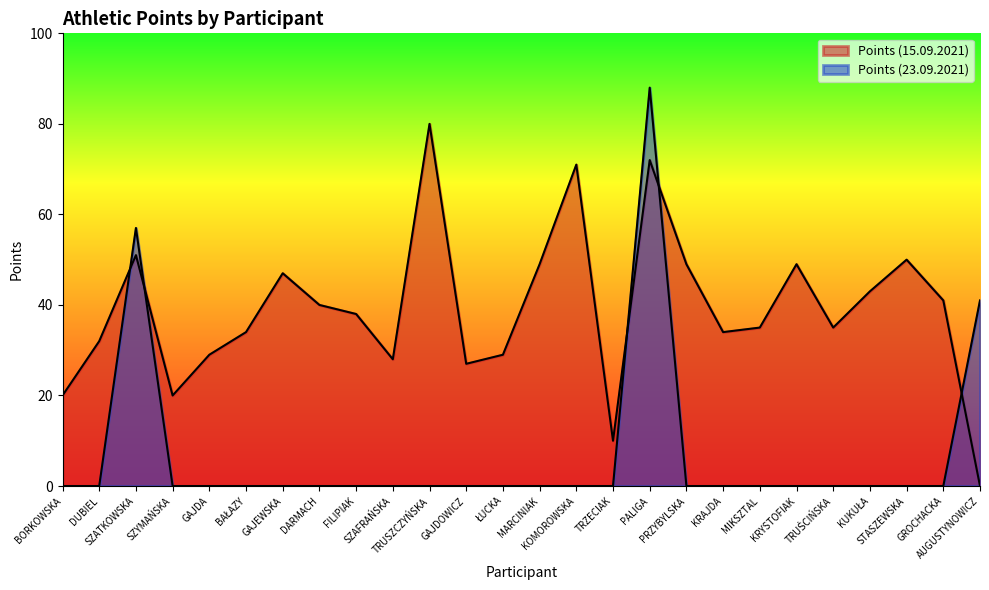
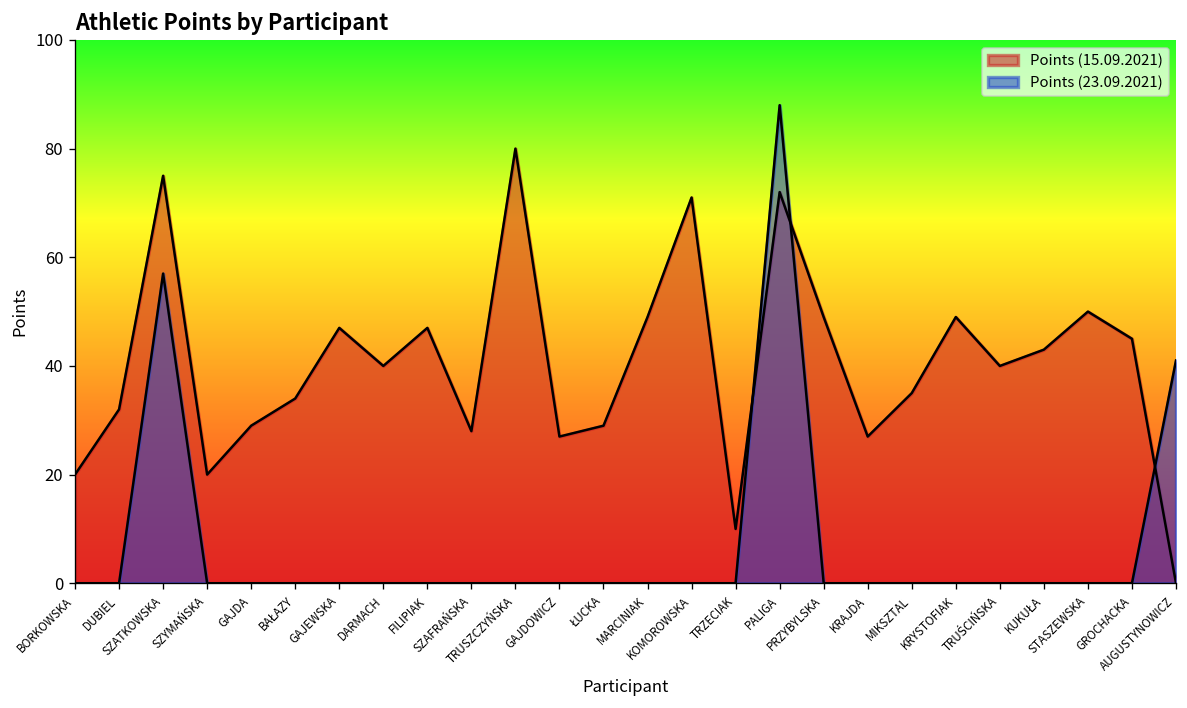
  {
    "Points (15.09.2021)": {
      "BORKOWSKA": 20,
      "DUBIEL": 32,
-     "SZATKOWSKA": 51,
+     "SZATKOWSKA": 75,
      "SZYMAŃSKA": 20,
      "GAJDA": 29,
      "BAŁAZY": 34,
      "GAJEWSKA": 47,
      "DARMACH": 40,
-     "FILIPIAK": 38,
+     "FILIPIAK": 47,
      "SZAFRAŃSKA": 28,
      "TRUSZCZYŃSKA": 80,
      "GAJDOWICZ": 27,
      "ŁUCKA": 29,
      "MARCINIAK": 49,
      "KOMOROWSKA": 71,
      "TRZECIAK": 10,
      "PALIGA": 72,
      "PRZYBYLSKA": 49,
-     "KRAJDA": 34,
+     "KRAJDA": 27,
      "MIKSZTAL": 35,
      "KRYSTOFIAK": 49,
-     "TRUŚCIŃSKA": 35,
+     "TRUŚCIŃSKA": 40,
      "KUKUŁA": 43,
      "STASZEWSKA": 50,
-     "GROCHACKA": 41,
+     "GROCHACKA": 45,
      "AUGUSTYNOWICZ": 0
    },
    "Points (23.09.2021)": {
      "BORKOWSKA": 0,
      "DUBIEL": 0,
      "SZATKOWSKA": 57,
      "SZYMAŃSKA": 0,
      "GAJDA": 0,
      "BAŁAZY": 0,
      "GAJEWSKA": 0,
      "DARMACH": 0,
      "FILIPIAK": 0,
      "SZAFRAŃSKA": 0,
      "TRUSZCZYŃSKA": 0,
      "GAJDOWICZ": 0,
      "ŁUCKA": 0,
      "MARCINIAK": 0,
      "KOMOROWSKA": 0,
      "TRZECIAK": 0,
      "PALIGA": 88,
      "PRZYBYLSKA": 0,
      "KRAJDA": 0,
      "MIKSZTAL": 0,
      "KRYSTOFIAK": 0,
      "TRUŚCIŃSKA": 0,
      "KUKUŁA": 0,
      "STASZEWSKA": 0,
      "GROCHACKA": 0,
      "AUGUSTYNOWICZ": 41
    }
  }
